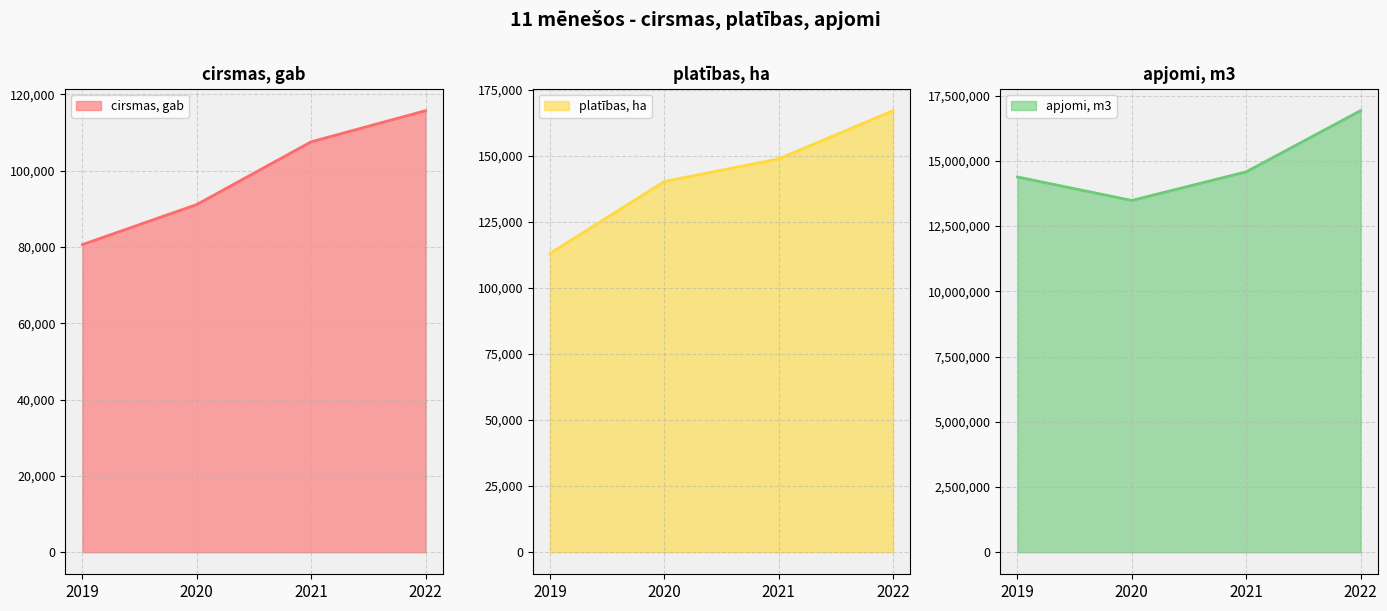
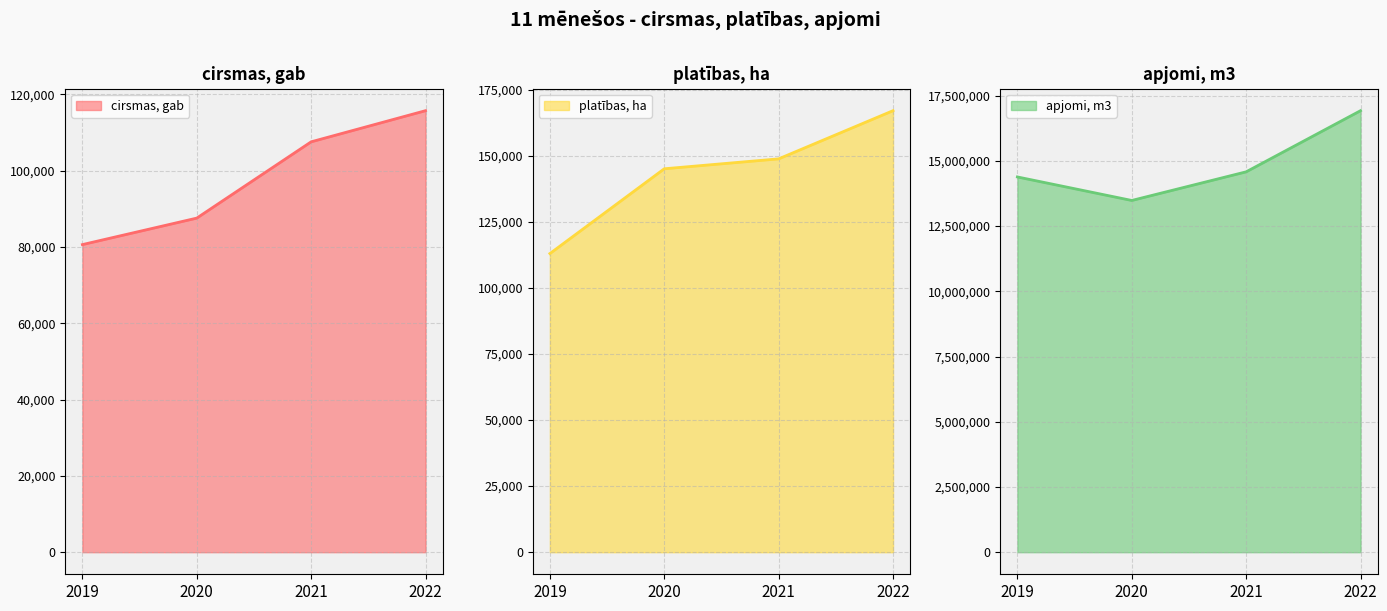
  {
    "cirsmas, gab": {
      "2019": "81,000",
-     "2020": "91,000",
+     "2020": "88,000",
      "2021": "108,000",
      "2022": "116,000"
    },
    "platības, ha": {
      "2019": "113,000",
-     "2020": "140,000",
+     "2020": "145,000",
      "2021": "149,000",
      "2022": "167,000"
    },
    "apjomi, m3": {
      "2019": "14,400,000",
      "2020": "13,500,000",
      "2021": "14,600,000",
      "2022": "16,900,000"
    }
  }
